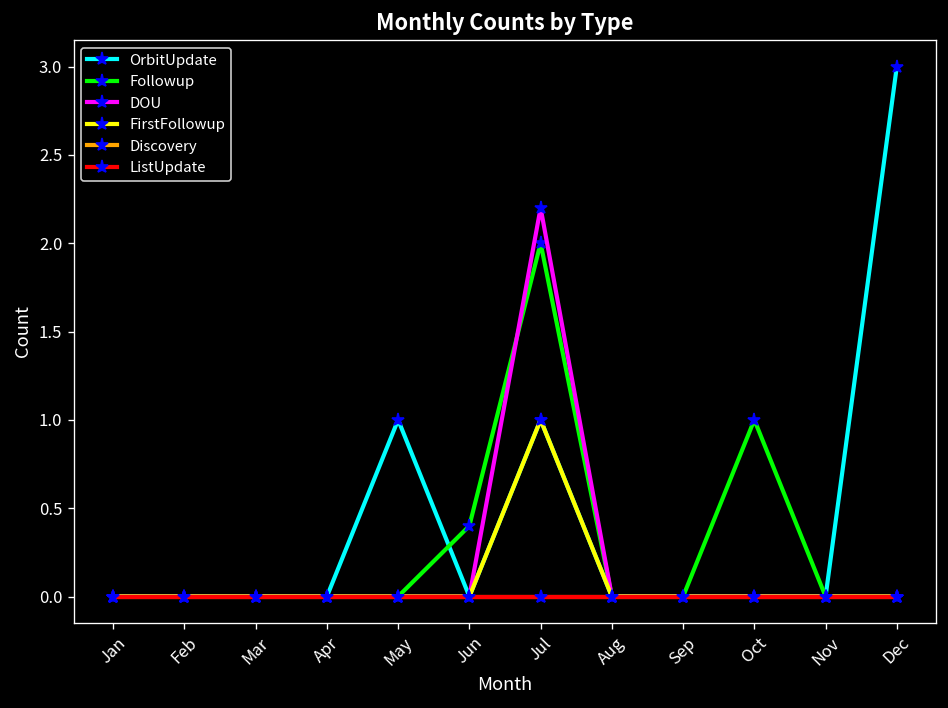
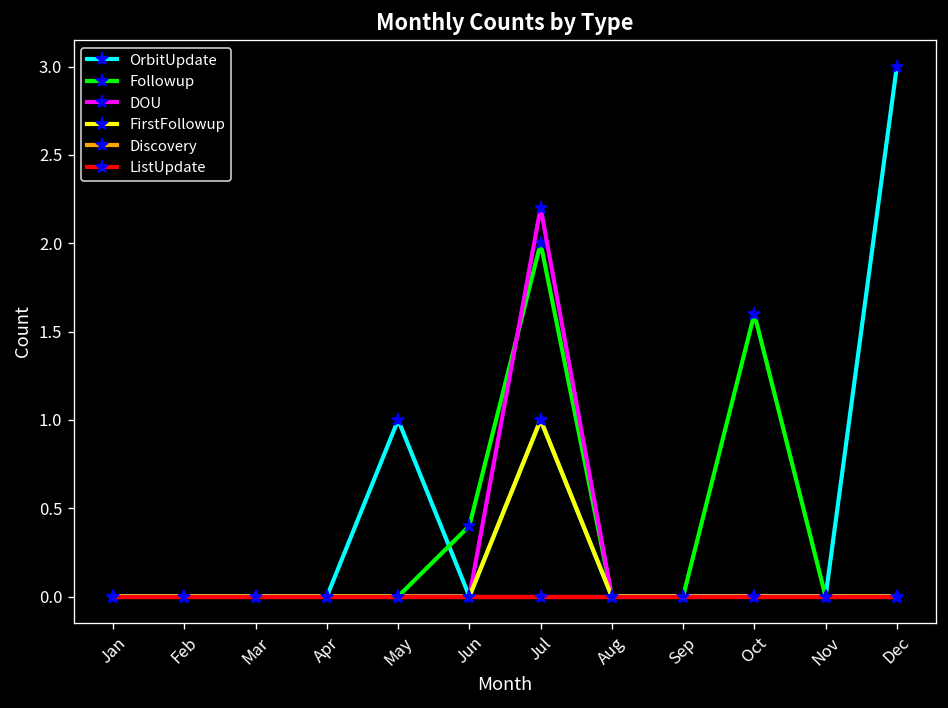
  {
    "OrbitUpdate": {
      "May": 1.0,
      "Dec": 3.0
    },
    "Followup": {
      "Jun": 0.4,
      "Jul": 2.0,
-     "Oct": 1.0
+     "Oct": 1.6
    },
    "DOU": {
      "Jul": 2.2
    },
    "ListUpdate": {
      "Jul": 0.0
    }
  }
